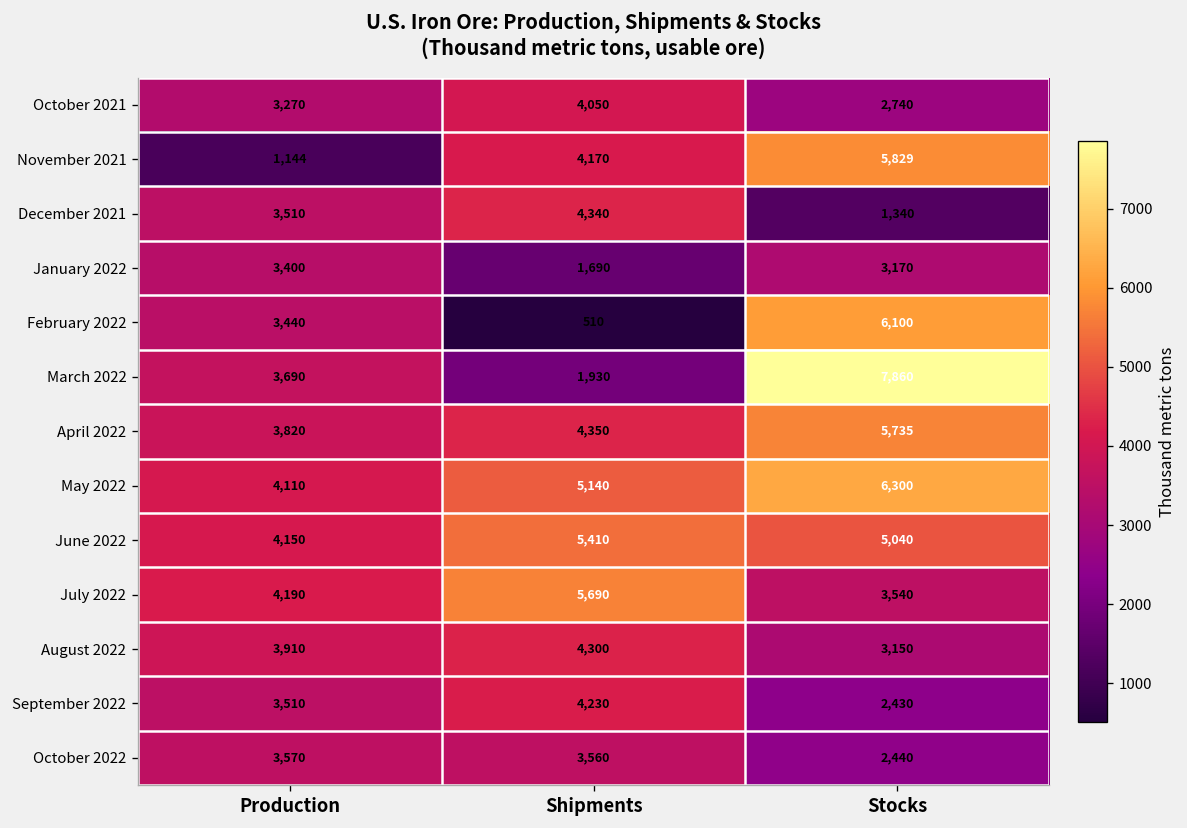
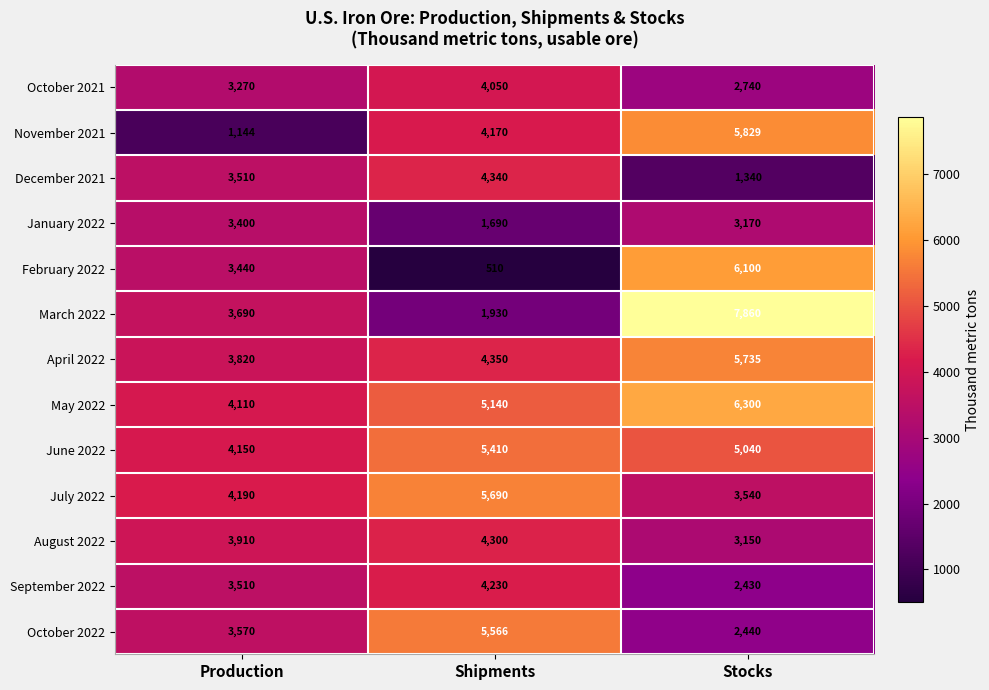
  {
    "October 2021": {
      "Production": "3,270",
      "Shipments": "4,050",
      "Stocks": "2,740"
    },
    "November 2021": {
      "Production": "1,144",
      "Shipments": "4,170",
      "Stocks": "5,829"
    },
    "December 2021": {
      "Production": "3,510",
      "Shipments": "4,340",
      "Stocks": "1,340"
    },
    "January 2022": {
      "Production": "3,400",
      "Shipments": "1,690",
      "Stocks": "3,170"
    },
    "February 2022": {
      "Production": "3,440",
      "Shipments": "510",
      "Stocks": "6,100"
    },
    "March 2022": {
      "Production": "3,690",
      "Shipments": "1,930",
      "Stocks": "7,860"
    },
    "April 2022": {
      "Production": "3,820",
      "Shipments": "4,350",
      "Stocks": "5,735"
    },
    "May 2022": {
      "Production": "4,110",
      "Shipments": "5,140",
      "Stocks": "6,300"
    },
    "June 2022": {
      "Production": "4,150",
      "Shipments": "5,410",
      "Stocks": "5,040"
    },
    "July 2022": {
      "Production": "4,190",
      "Shipments": "5,690",
      "Stocks": "3,540"
    },
    "August 2022": {
      "Production": "3,910",
      "Shipments": "4,300",
      "Stocks": "3,150"
    },
    "September 2022": {
      "Production": "3,510",
      "Shipments": "4,230",
      "Stocks": "2,430"
    },
    "October 2022": {
      "Production": "3,570",
-     "Shipments": "3,560",
+     "Shipments": "5,566",
      "Stocks": "2,440"
    }
  }
